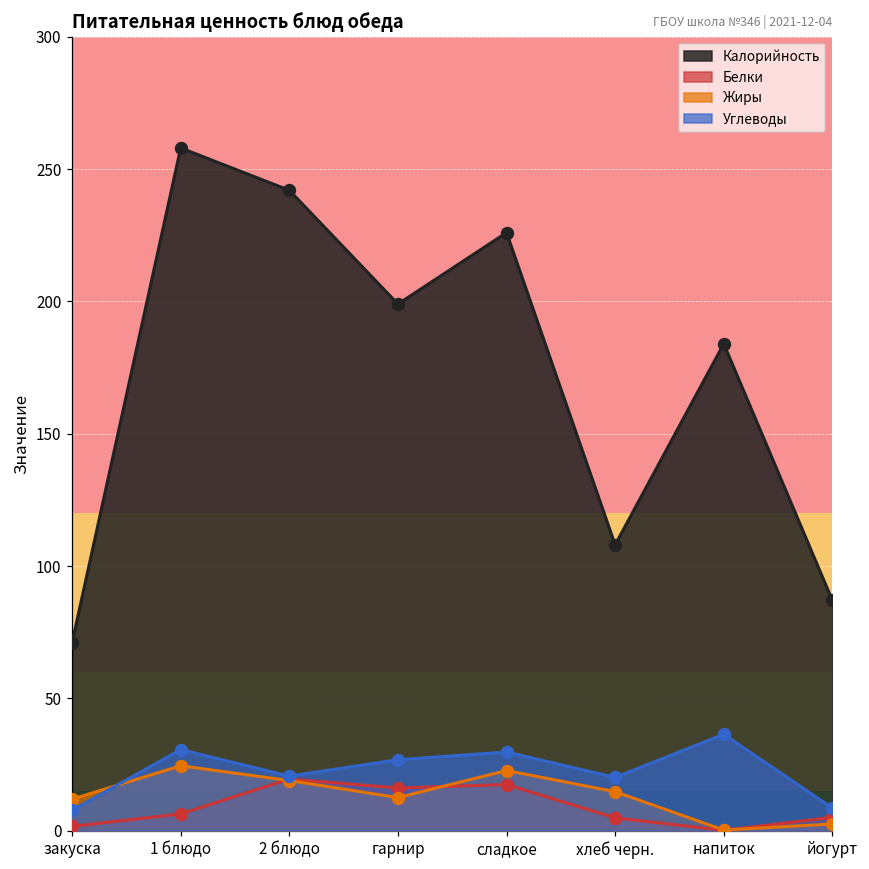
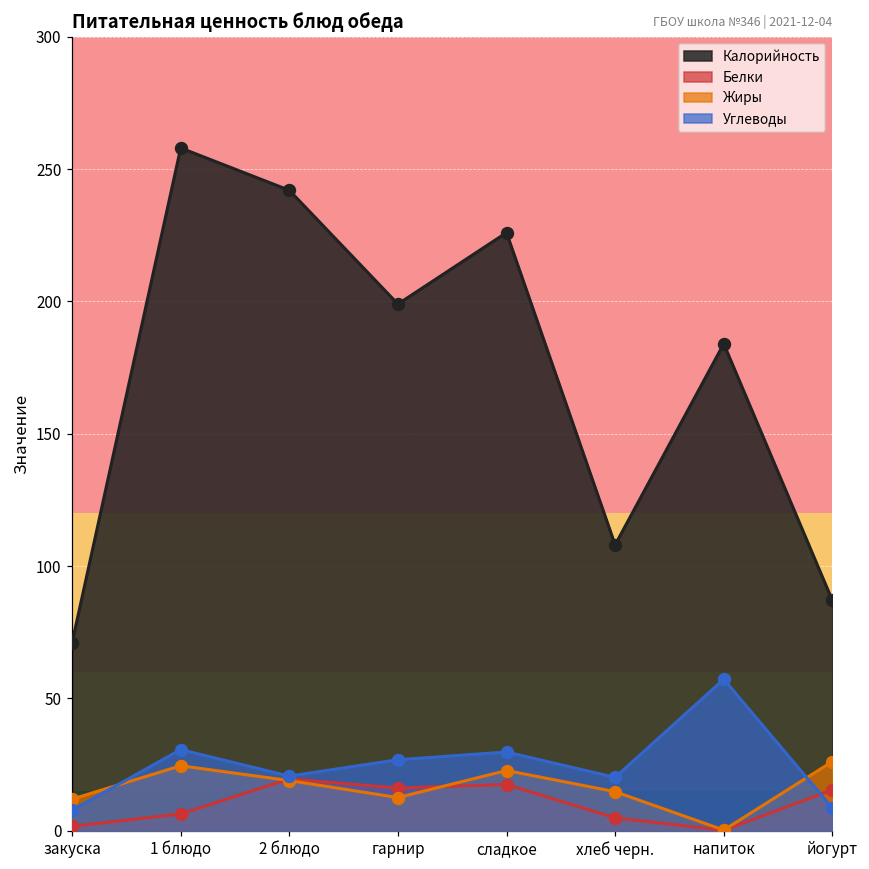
  {
    "Калорийность": {
      "закуска": 71,
      "1 блюдо": 258,
      "2 блюдо": 242,
      "гарнир": 199,
      "сладкое": 226,
      "хлеб черн.": 108,
      "напиток": 184,
      "йогурт": 87
    },
    "Белки": {
      "закуска": 2,
      "1 блюдо": 6,
      "гарнир": 16,
      "сладкое": 17,
      "хлеб черн.": 5,
-     "йогурт": 5
+     "йогурт": 15
    },
    "Жиры": {
      "закуска": 12,
      "1 блюдо": 25,
      "гарнир": 12,
      "сладкое": 23,
      "хлеб черн.": 15,
-     "йогурт": 3
+     "йогурт": 26
    },
    "Углеводы": {
      "закуска": 8,
      "1 блюдо": 31,
      "2 блюдо": 21,
      "гарнир": 27,
      "сладкое": 30,
      "хлеб черн.": 20,
-     "напиток": 36,
+     "напиток": 57,
      "йогурт": 9
    }
  }
